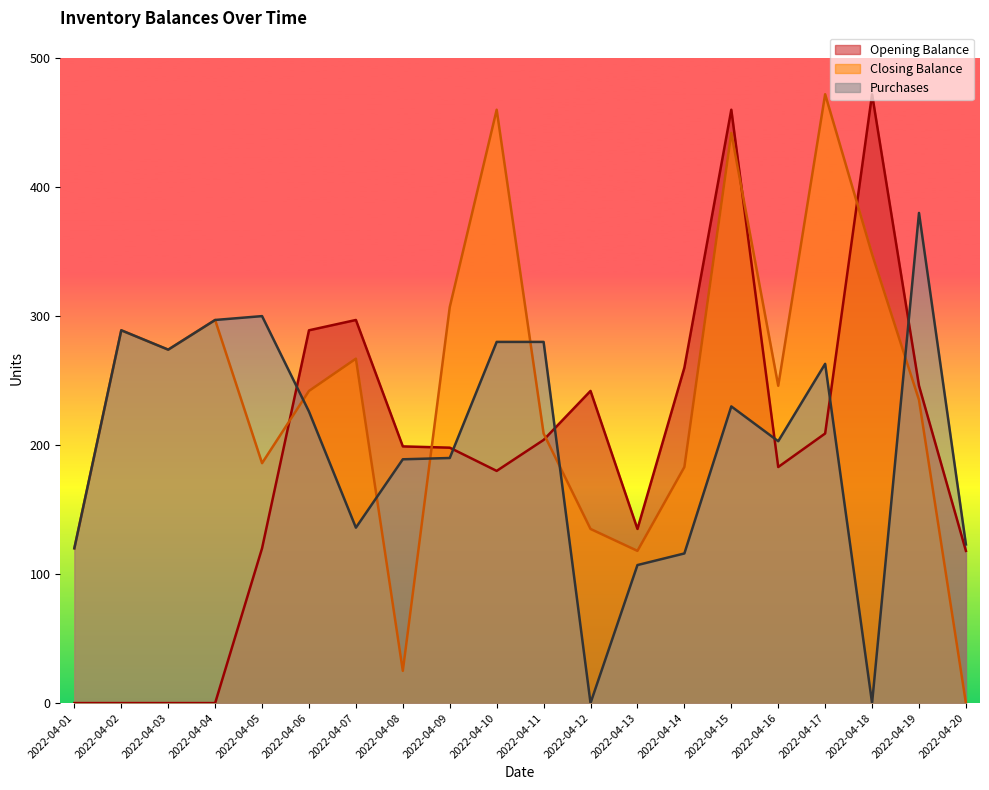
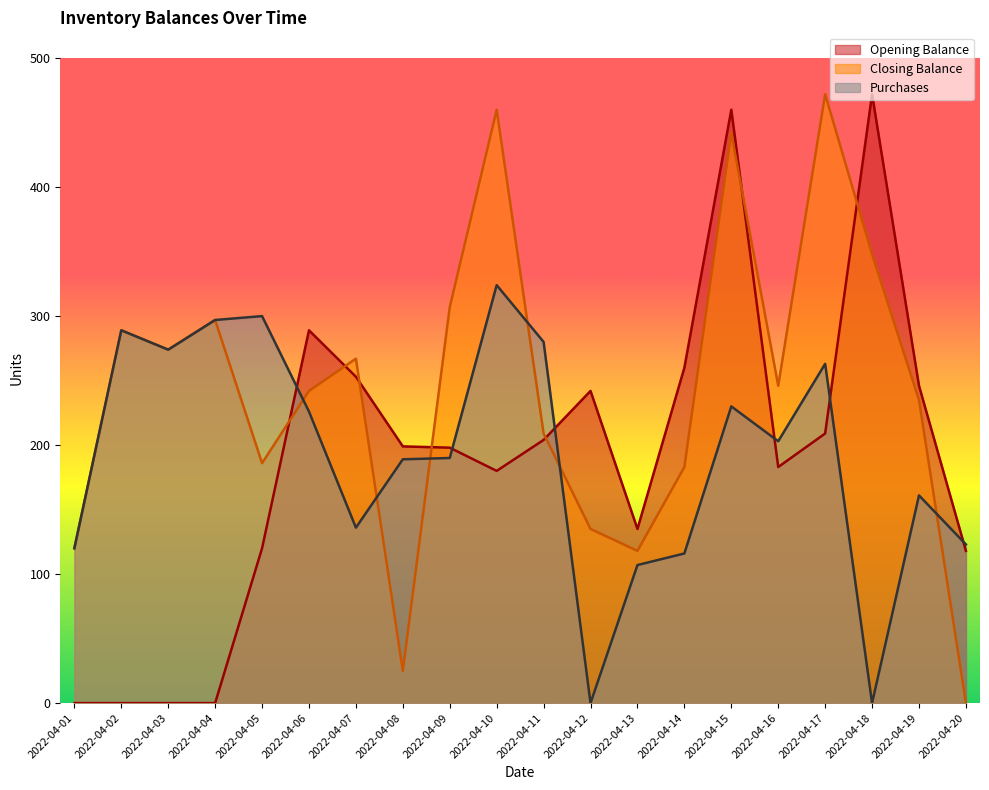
  {
    "Opening Balance": {
      "2022-04-01": 0,
      "2022-04-02": 0,
      "2022-04-03": 0,
      "2022-04-04": 0,
      "2022-04-05": 120,
      "2022-04-06": 289,
-     "2022-04-07": 297,
+     "2022-04-07": 253,
      "2022-04-08": 199,
      "2022-04-09": 198,
      "2022-04-10": 180,
      "2022-04-11": 204,
      "2022-04-12": 242,
      "2022-04-13": 135,
      "2022-04-14": 260,
      "2022-04-15": 460,
      "2022-04-16": 183,
      "2022-04-17": 209,
      "2022-04-19": 246,
      "2022-04-20": 118
    },
    "Closing Balance": {
      "2022-04-05": 186,
      "2022-04-06": 242,
      "2022-04-07": 267,
      "2022-04-08": 25,
      "2022-04-09": 307,
      "2022-04-10": 460,
      "2022-04-11": 209,
      "2022-04-12": 135,
      "2022-04-13": 118,
      "2022-04-14": 183,
      "2022-04-15": 442,
      "2022-04-16": 246,
      "2022-04-17": 472,
      "2022-04-18": 348,
      "2022-04-19": 235,
      "2022-04-20": 0
    },
    "Purchases": {
      "2022-04-05": 300,
      "2022-04-06": 226,
      "2022-04-07": 136,
      "2022-04-08": 189,
      "2022-04-09": 190,
-     "2022-04-10": 280,
+     "2022-04-10": 324,
      "2022-04-11": 280,
      "2022-04-12": 0,
      "2022-04-13": 107,
      "2022-04-14": 116,
      "2022-04-15": 230,
      "2022-04-16": 203,
      "2022-04-17": 263,
      "2022-04-18": 0,
-     "2022-04-19": 380,
+     "2022-04-19": 161,
      "2022-04-20": 123
    }
  }
